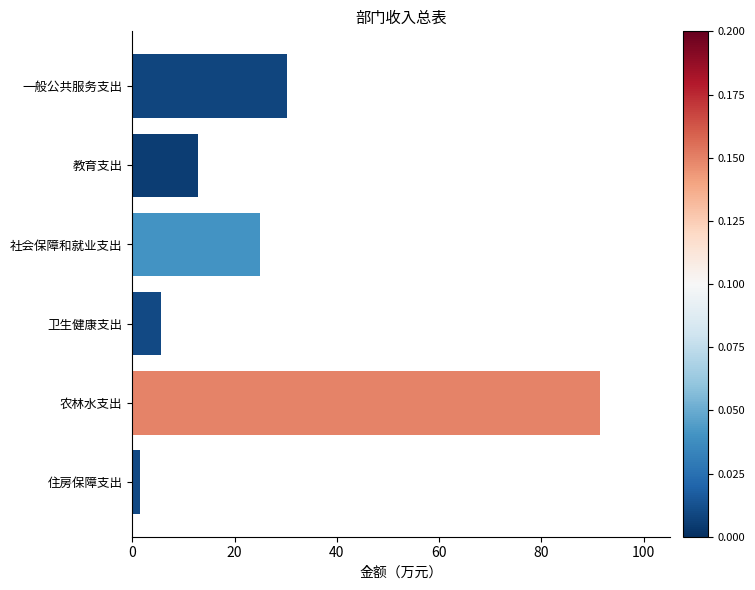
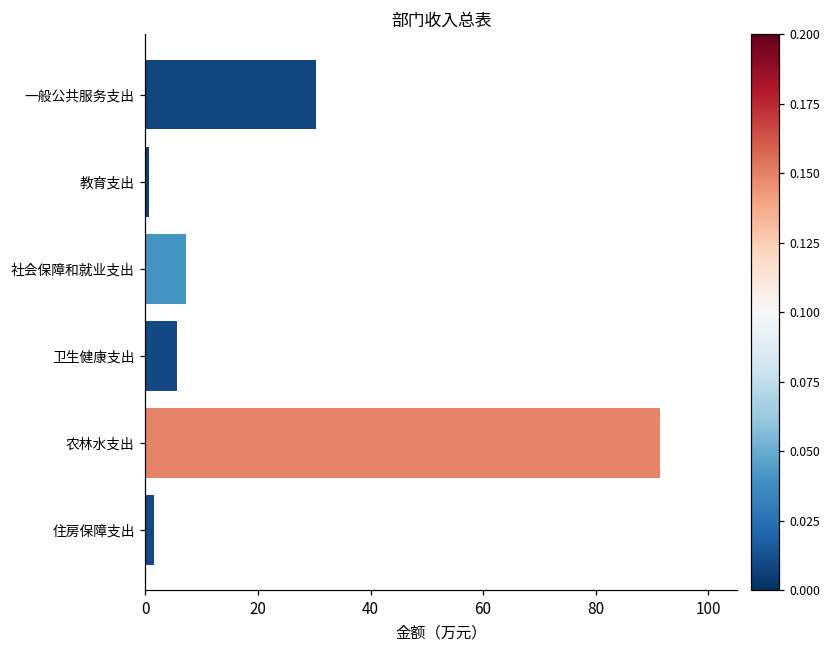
  {
    "一般公共服务支出": 30,
-   "教育支出": 13,
-   "社会保障和就业支出": 25,
+   "教育支出": 1,
+   "社会保障和就业支出": 7,
    "卫生健康支出": 6,
    "农林水支出": 91,
    "住房保障支出": 1
  }
